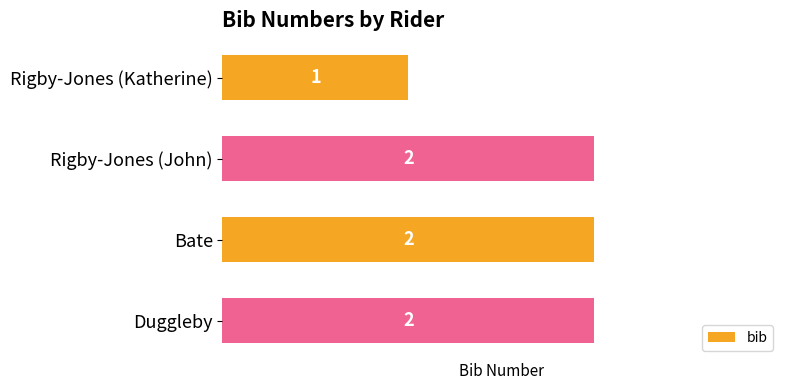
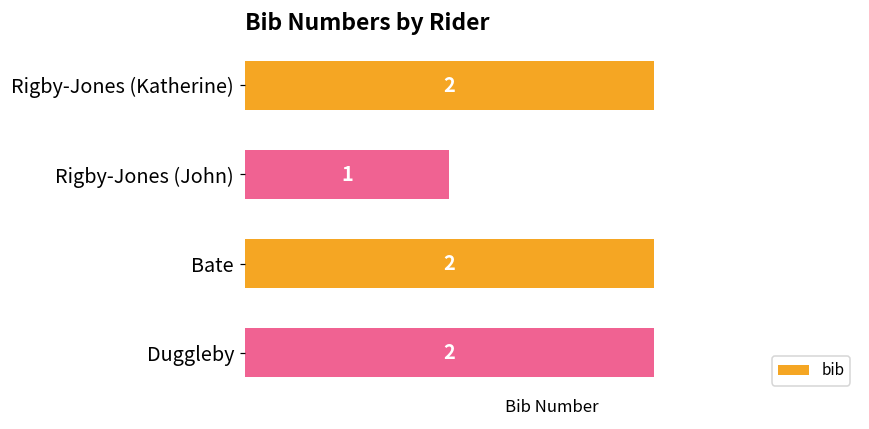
  {
-   "Rigby-Jones (Katherine)": 1,
-   "Rigby-Jones (John)": 2,
+   "Rigby-Jones (Katherine)": 2,
+   "Rigby-Jones (John)": 1,
    "Bate": 2,
    "Duggleby": 2
  }
